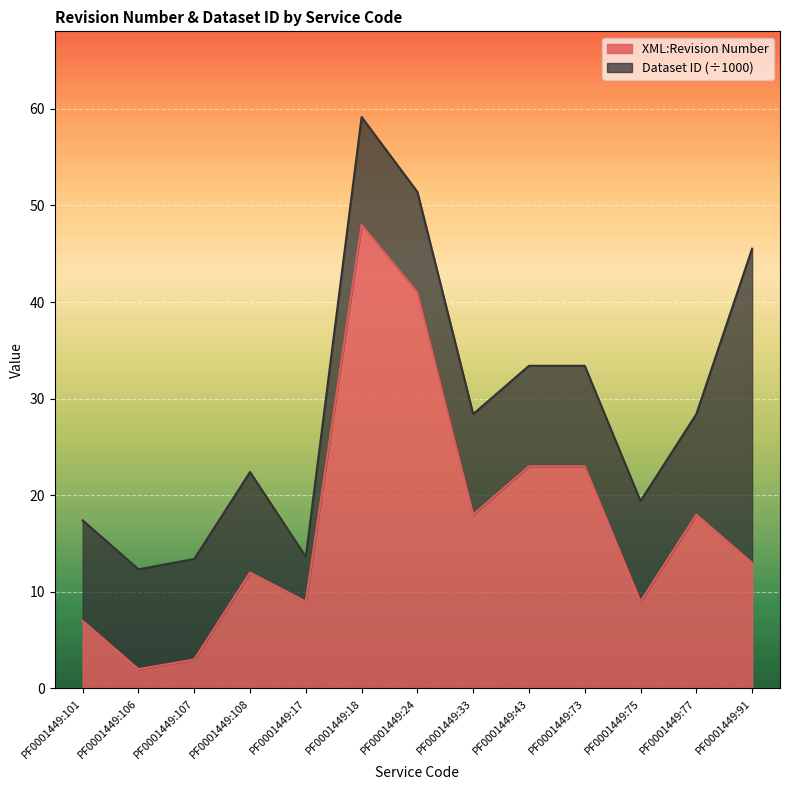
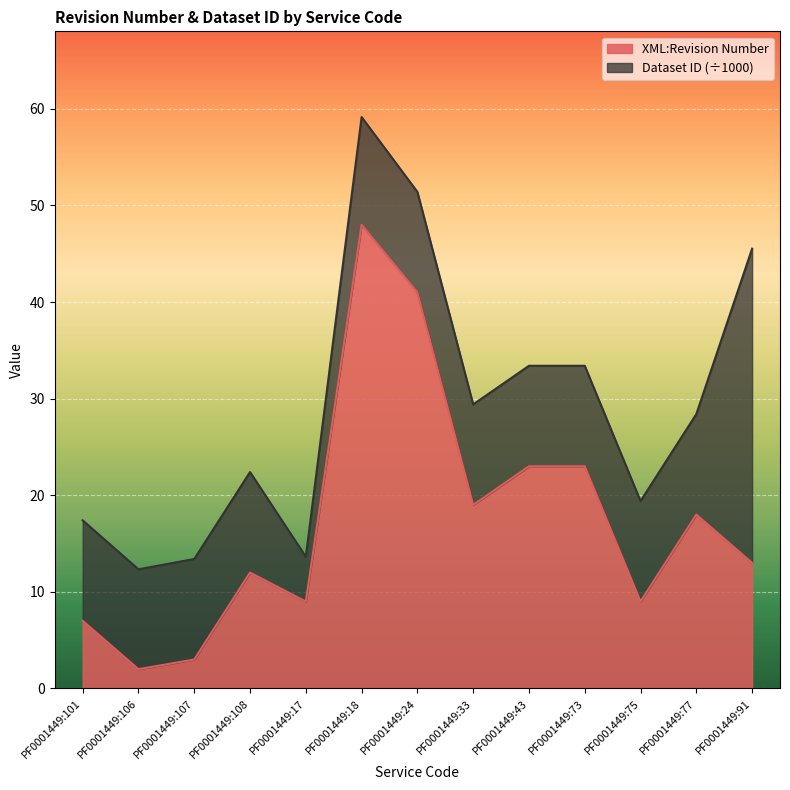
  {
    "XML:Revision Number": {
      "PF0001449:101": 7,
      "PF0001449:106": 2,
      "PF0001449:107": 3,
      "PF0001449:108": 12,
      "PF0001449:17": 9,
      "PF0001449:18": 48,
      "PF0001449:24": 41,
-     "PF0001449:33": 18,
+     "PF0001449:33": 19,
      "PF0001449:43": 23,
      "PF0001449:73": 23,
      "PF0001449:75": 9,
      "PF0001449:77": 18,
      "PF0001449:91": 13
    },
    "Dataset ID (÷1000)": {
      "PF0001449:101": 10,
      "PF0001449:106": 10,
      "PF0001449:107": 10,
      "PF0001449:108": 10,
      "PF0001449:17": 5,
      "PF0001449:18": 11,
      "PF0001449:24": 10,
      "PF0001449:33": 10,
      "PF0001449:43": 10,
      "PF0001449:73": 10,
      "PF0001449:75": 10,
      "PF0001449:77": 10,
      "PF0001449:91": 33
    }
  }
